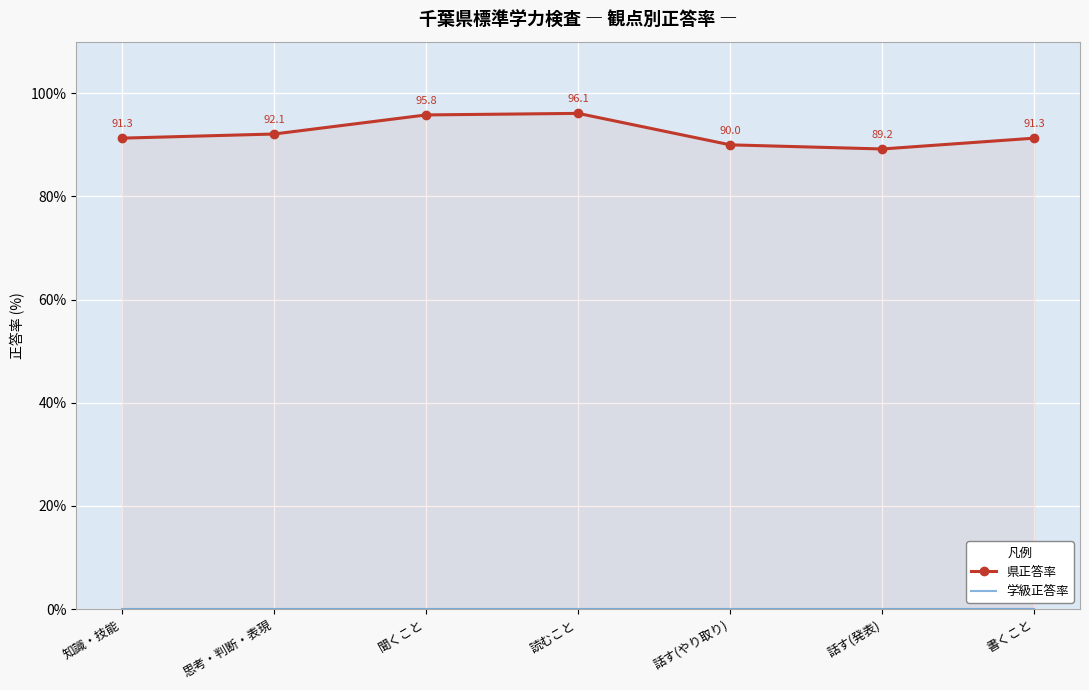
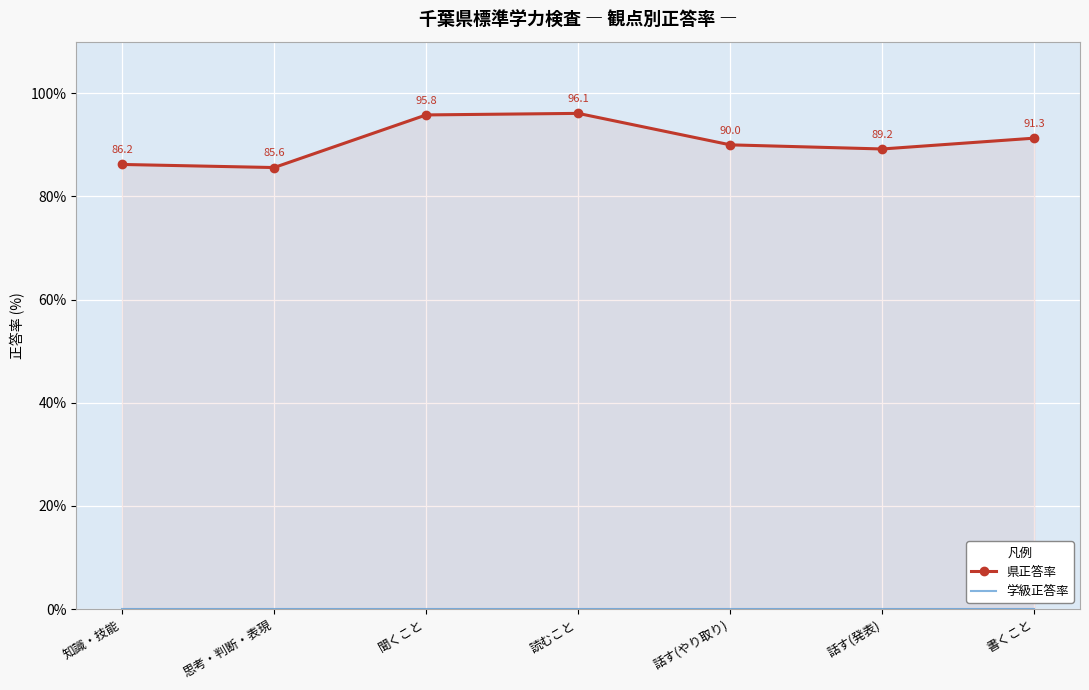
  {
    "県正答率": {
-     "知識・技能": "91.3",
-     "思考・判断・表現": "92.1",
+     "知識・技能": "86.2",
+     "思考・判断・表現": "85.6",
      "聞くこと": "95.8",
      "読むこと": "96.1",
      "話す(やり取り)": "90.0",
      "話す(発表)": "89.2",
      "書くこと": "91.3"
    },
    "学級正答率": {
      "知識・技能": "0%",
      "思考・判断・表現": "0%",
      "聞くこと": "0%",
      "読むこと": "0%",
      "話す(やり取り)": "0%",
      "話す(発表)": "0%",
      "書くこと": "0%"
    }
  }
